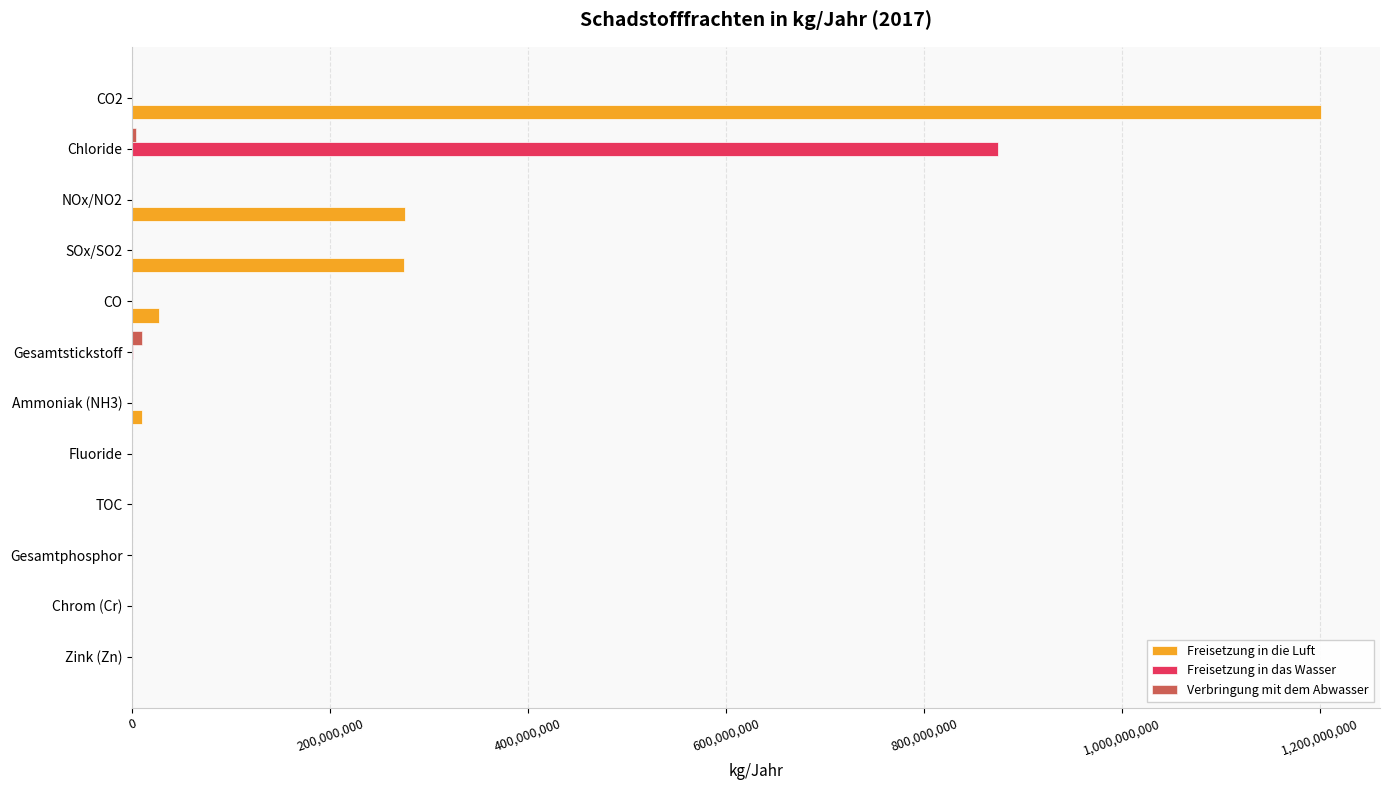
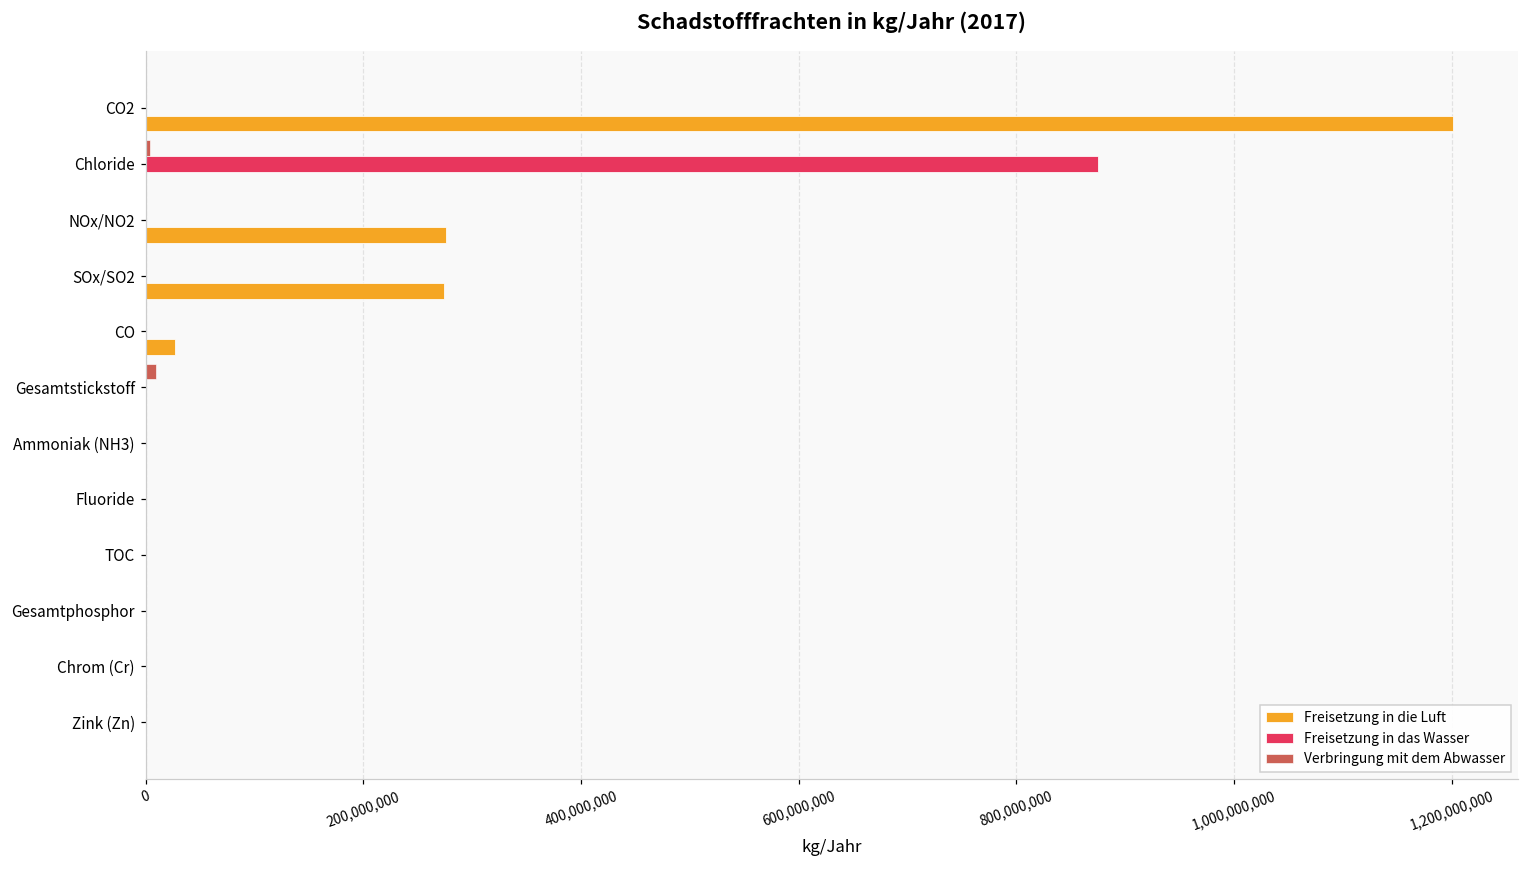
  {
    "Freisetzung in die Luft": {
      "CO2": "1,200,000,000",
      "Chloride": "0",
      "NOx/NO2": "280,000,000",
      "SOx/SO2": "270,000,000",
      "CO": "30,000,000",
      "Gesamtstickstoff": "0",
-     "Ammoniak (NH3)": "10,000,000",
+     "Ammoniak (NH3)": "0",
      "Fluoride": "0",
      "TOC": "0",
      "Gesamtphosphor": "0",
      "Chrom (Cr)": "0"
    },
    "Freisetzung in das Wasser": {
      "CO2": "0",
      "Chloride": "870,000,000",
      "NOx/NO2": "0",
      "SOx/SO2": "0",
      "CO": "0",
      "Ammoniak (NH3)": "0"
    },
    "Verbringung mit dem Abwasser": {
      "CO2": "0",
      "Chloride": "0",
      "NOx/NO2": "0",
      "SOx/SO2": "0",
      "CO": "0",
      "Gesamtstickstoff": "10,000,000",
      "Ammoniak (NH3)": "0",
      "Fluoride": "0",
      "TOC": "0"
    }
  }
